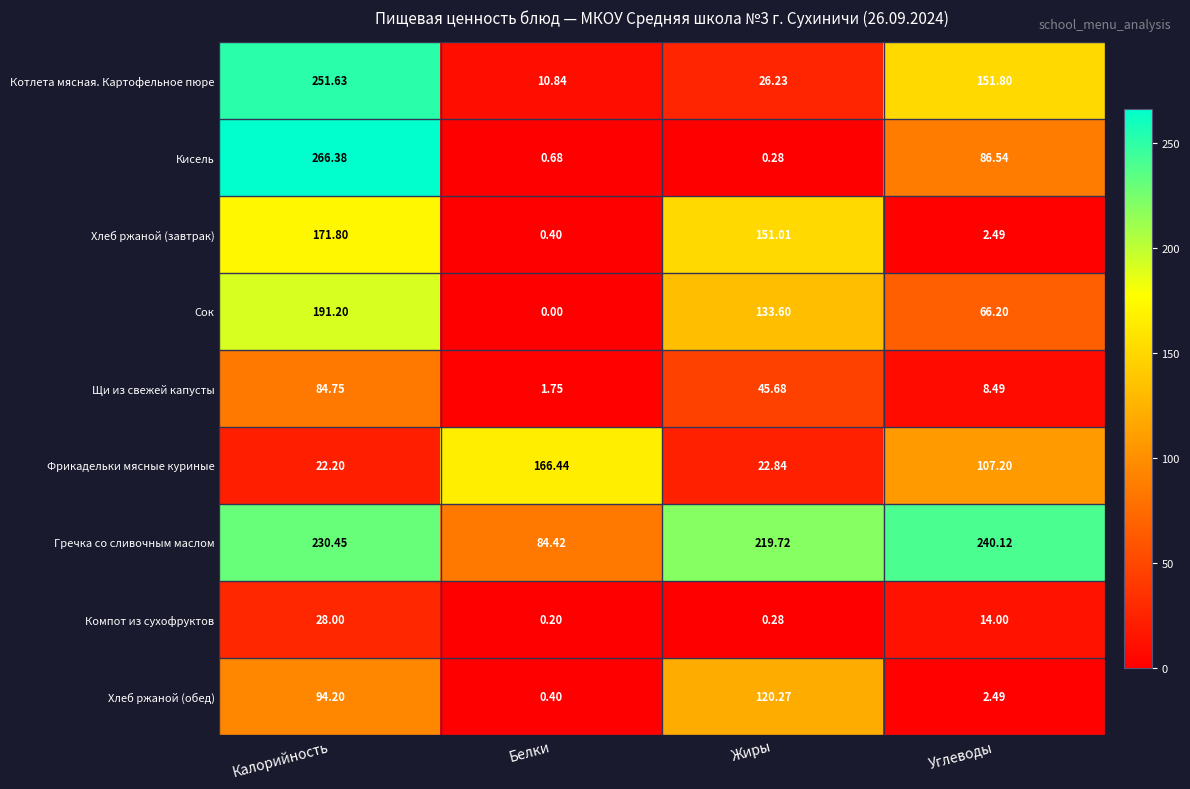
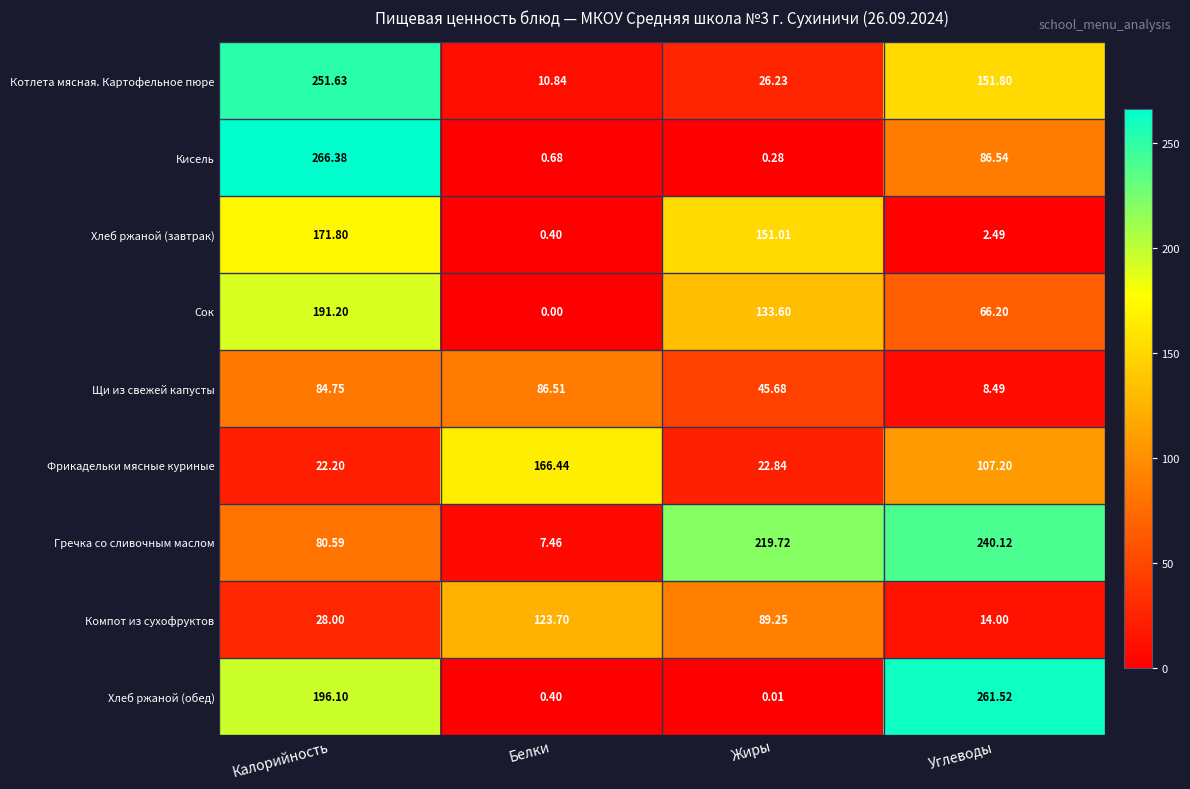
  {
    "Котлета мясная. Картофельное пюре": {
      "Калорийность": 251.63,
      "Белки": 10.84,
      "Жиры": 26.23,
      "Углеводы": 151.80
    },
    "Кисель": {
      "Калорийность": 266.38,
      "Белки": 0.68,
      "Жиры": 0.28,
      "Углеводы": 86.54
    },
    "Хлеб ржаной (завтрак)": {
      "Калорийность": 171.80,
      "Белки": 0.40,
      "Жиры": 151.01,
      "Углеводы": 2.49
    },
    "Сок": {
      "Калорийность": 191.20,
      "Белки": 0.00,
      "Жиры": 133.60,
      "Углеводы": 66.20
    },
    "Щи из свежей капусты": {
      "Калорийность": 84.75,
-     "Белки": 1.75,
+     "Белки": 86.51,
      "Жиры": 45.68,
      "Углеводы": 8.49
    },
    "Фрикадельки мясные куриные": {
      "Калорийность": 22.20,
      "Белки": 166.44,
      "Жиры": 22.84,
      "Углеводы": 107.20
    },
    "Гречка со сливочным маслом": {
-     "Калорийность": 230.45,
-     "Белки": 84.42,
+     "Калорийность": 80.59,
+     "Белки": 7.46,
      "Жиры": 219.72,
      "Углеводы": 240.12
    },
    "Компот из сухофруктов": {
      "Калорийность": 28.00,
-     "Белки": 0.20,
-     "Жиры": 0.28,
+     "Белки": 123.70,
+     "Жиры": 89.25,
      "Углеводы": 14.00
    },
    "Хлеб ржаной (обед)": {
-     "Калорийность": 94.20,
+     "Калорийность": 196.10,
      "Белки": 0.40,
-     "Жиры": 120.27,
-     "Углеводы": 2.49
+     "Жиры": 0.01,
+     "Углеводы": 261.52
    }
  }
